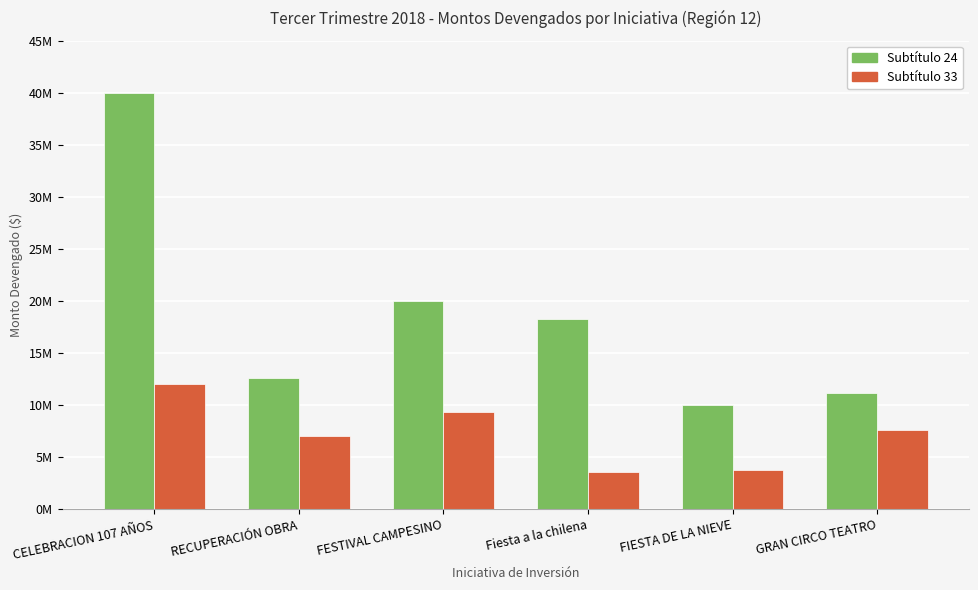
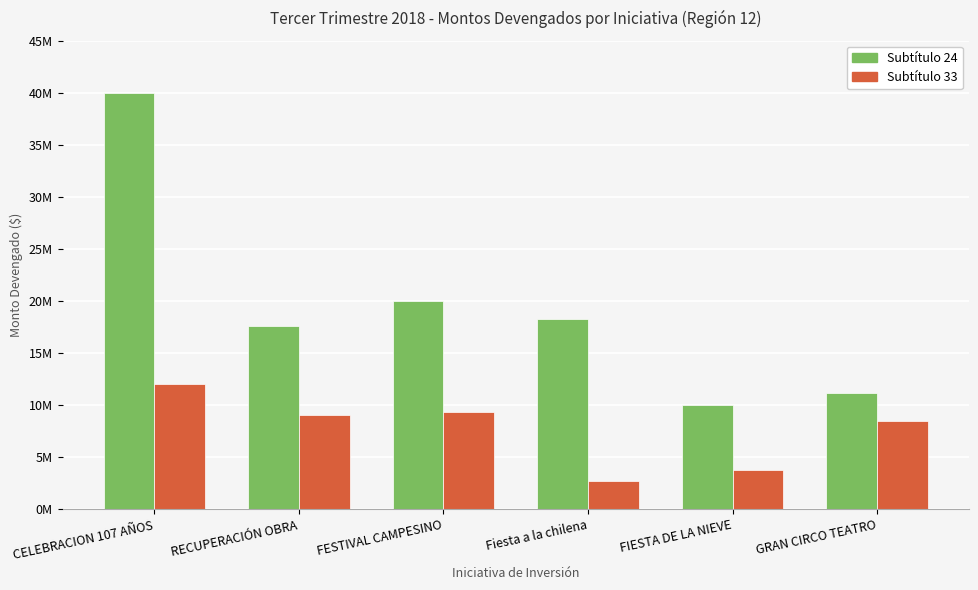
  {
    "Subtítulo 24": {
      "CELEBRACION 107 AÑOS": 40000000,
-     "RECUPERACIÓN OBRA": 12600000,
+     "RECUPERACIÓN OBRA": 17600000,
      "FESTIVAL CAMPESINO": 20000000,
      "Fiesta a la chilena": 18300000,
      "FIESTA DE LA NIEVE": 10000000,
      "GRAN CIRCO TEATRO": 11100000
    },
    "Subtítulo 33": {
      "CELEBRACION 107 AÑOS": 12000000,
-     "RECUPERACIÓN OBRA": 7100000,
+     "RECUPERACIÓN OBRA": 9000000,
      "FESTIVAL CAMPESINO": 9400000,
-     "Fiesta a la chilena": 3600000,
+     "Fiesta a la chilena": 2700000,
      "FIESTA DE LA NIEVE": 3800000,
-     "GRAN CIRCO TEATRO": 7600000
+     "GRAN CIRCO TEATRO": 8500000
    }
  }
